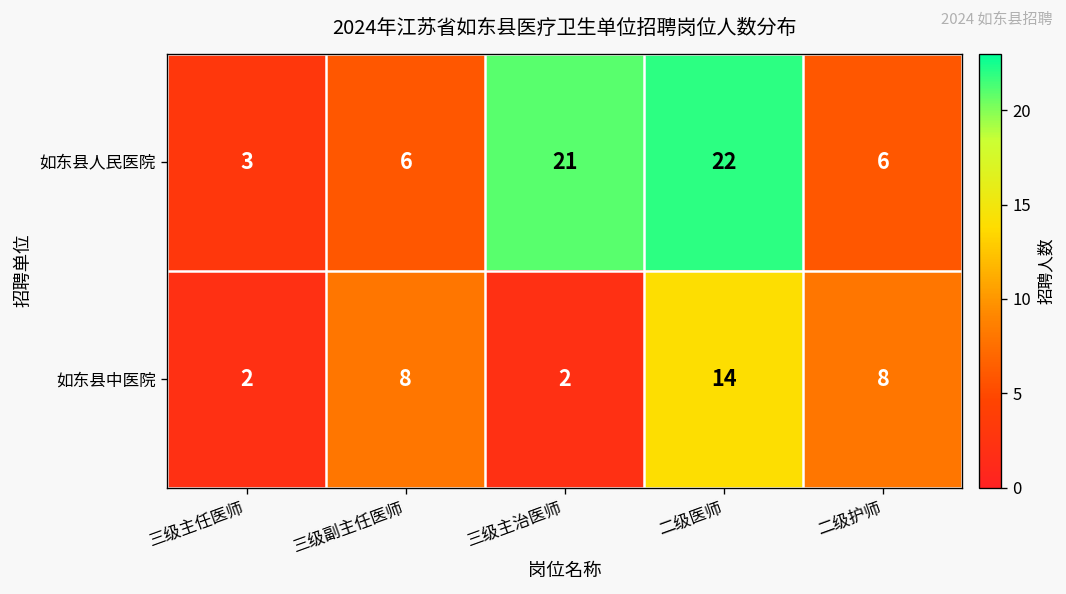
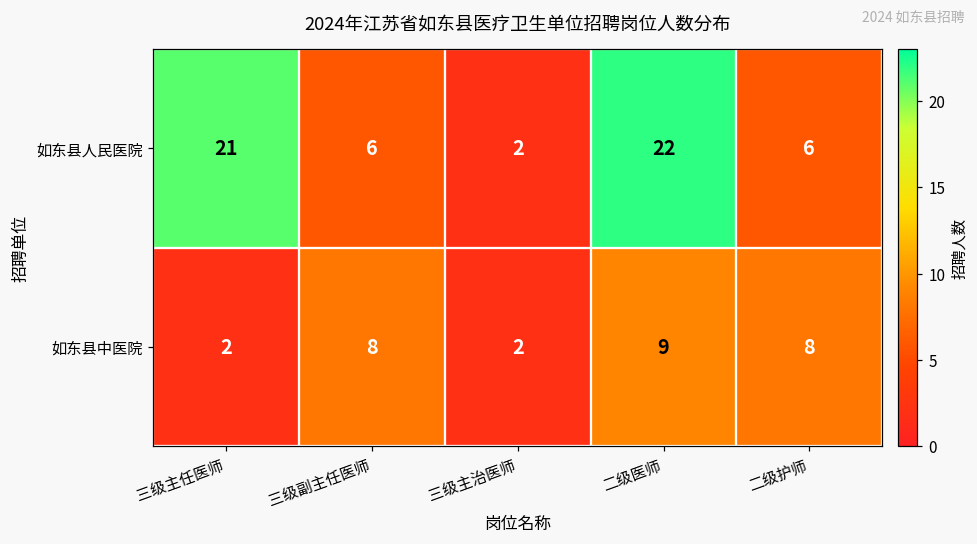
  {
    "如东县人民医院": {
-     "三级主任医师": 3,
+     "三级主任医师": 21,
      "三级副主任医师": 6,
-     "三级主治医师": 21,
+     "三级主治医师": 2,
      "二级医师": 22,
      "二级护师": 6
    },
    "如东县中医院": {
      "三级主任医师": 2,
      "三级副主任医师": 8,
      "三级主治医师": 2,
-     "二级医师": 14,
+     "二级医师": 9,
      "二级护师": 8
    }
  }
